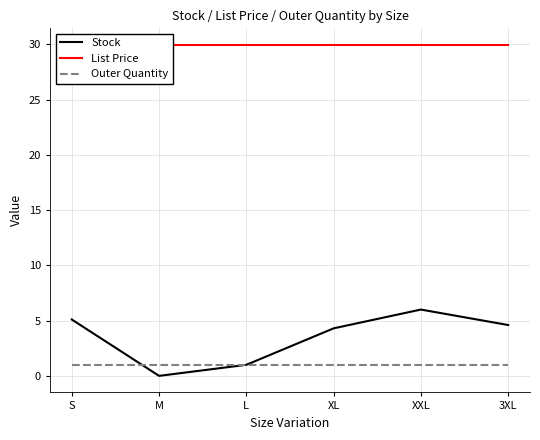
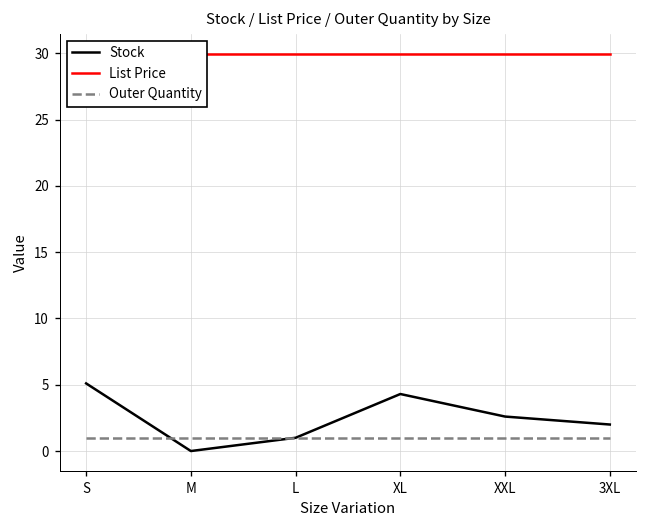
  {
    "Stock": {
      "S": 5.1,
      "M": 0.0,
      "XL": 4.3,
-     "XXL": 6.0,
-     "3XL": 4.6
+     "XXL": 2.6,
+     "3XL": 2.0
    },
    "List Price": {
      "L": 30.0,
      "XL": 30.0,
      "XXL": 30.0,
      "3XL": 30.0
    },
    "Outer Quantity": {
      "S": 1.0,
      "M": 1.0,
      "XL": 1.0,
      "XXL": 1.0,
      "3XL": 1.0
    }
  }
